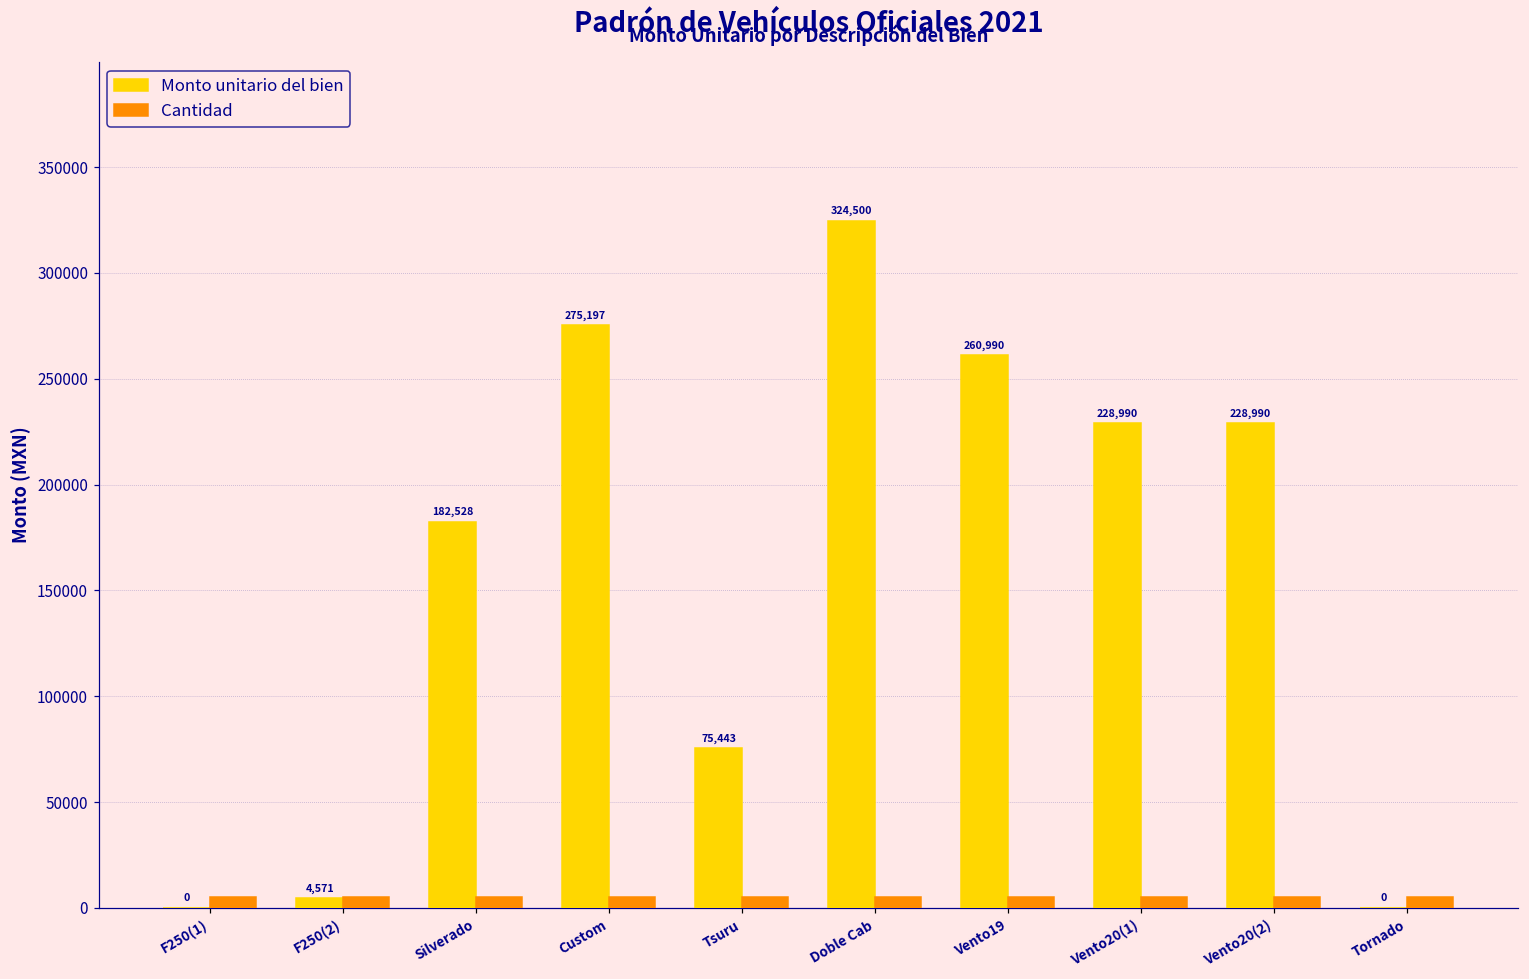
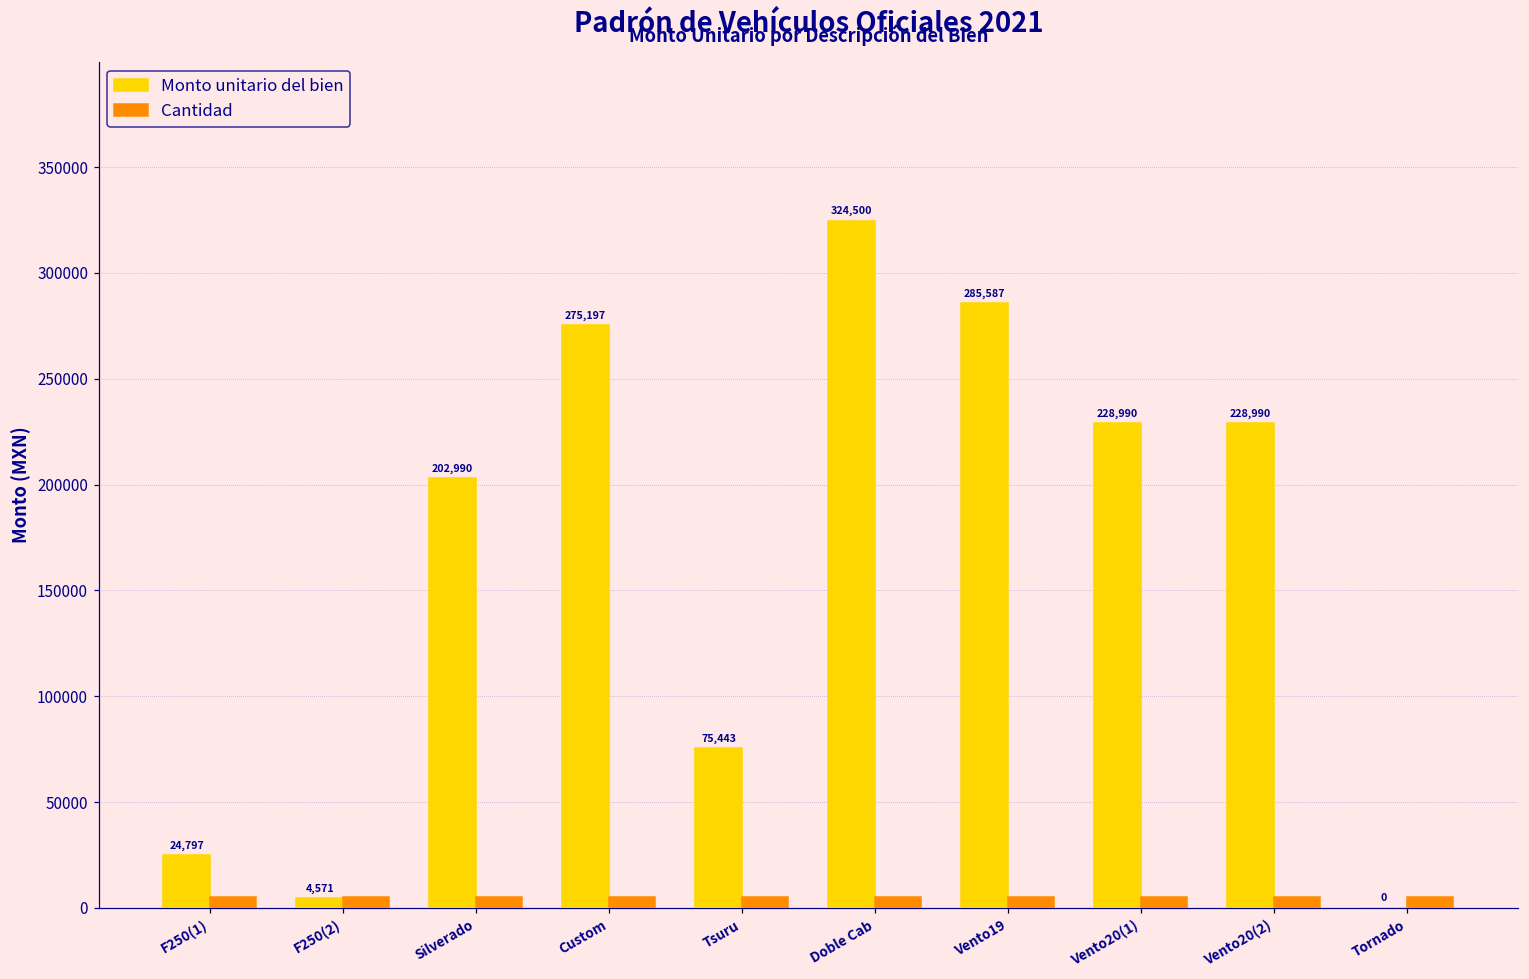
  {
    "Monto unitario del bien": {
-     "F250(1)": "0",
+     "F250(1)": "24,797",
      "F250(2)": "4,571",
-     "Silverado": "182,528",
+     "Silverado": "202,990",
      "Custom": "275,197",
      "Tsuru": "75,443",
      "Doble Cab": "324,500",
-     "Vento19": "260,990",
+     "Vento19": "285,587",
      "Vento20(1)": "228,990",
      "Vento20(2)": "228,990",
      "Tornado": "0"
    },
    "Cantidad": {
      "F250(1)": "5000",
      "F250(2)": "5000",
      "Silverado": "5000",
      "Custom": "5000",
      "Tsuru": "5000",
      "Doble Cab": "5000",
      "Vento19": "5000",
      "Vento20(1)": "5000",
      "Vento20(2)": "5000",
      "Tornado": "5000"
    }
  }
